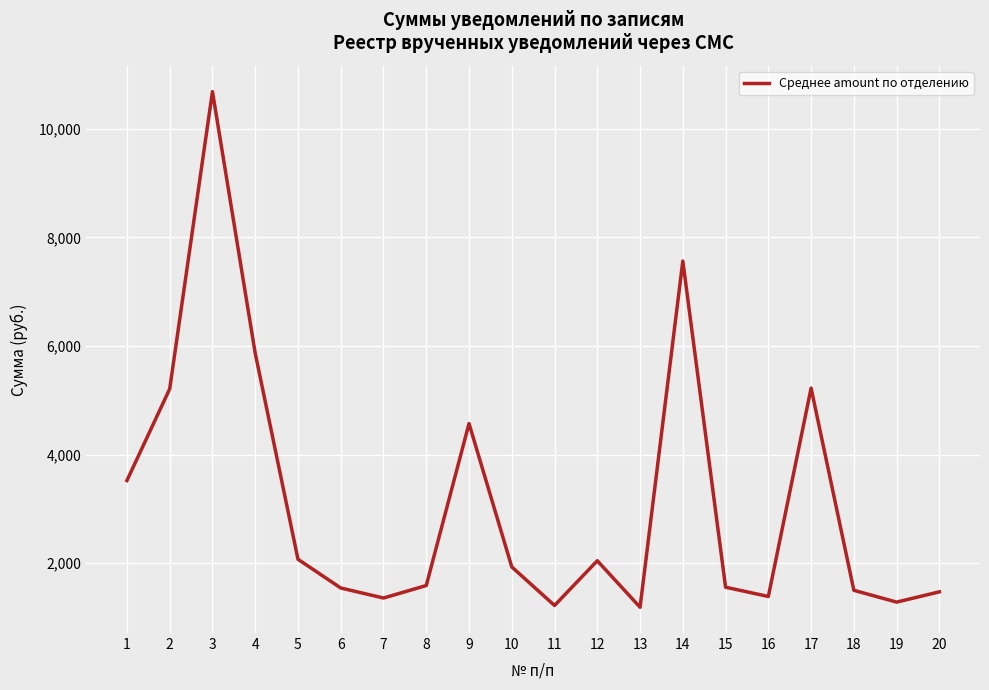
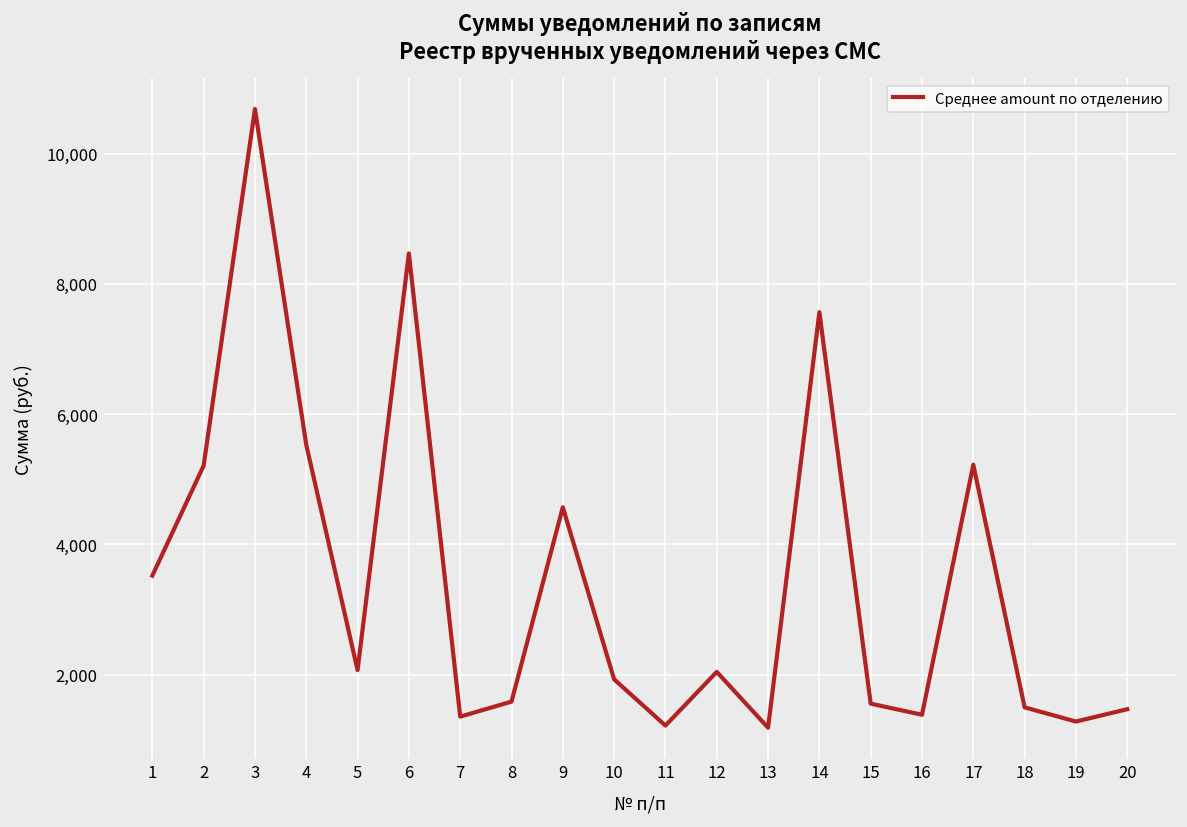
  {
    "1": "3,500",
    "2": "5,200",
    "3": "10,700",
-   "4": "5,900",
+   "4": "5,500",
    "5": "2,100",
-   "6": "1,500",
+   "6": "8,500",
    "7": "1,400",
    "8": "1,600",
    "9": "4,600",
    "10": "1,900",
    "11": "1,200",
    "12": "2,000",
    "13": "1,200",
    "14": "7,600",
    "15": "1,600",
    "16": "1,400",
    "17": "5,200",
    "18": "1,500",
    "19": "1,300",
    "20": "1,500"
  }
